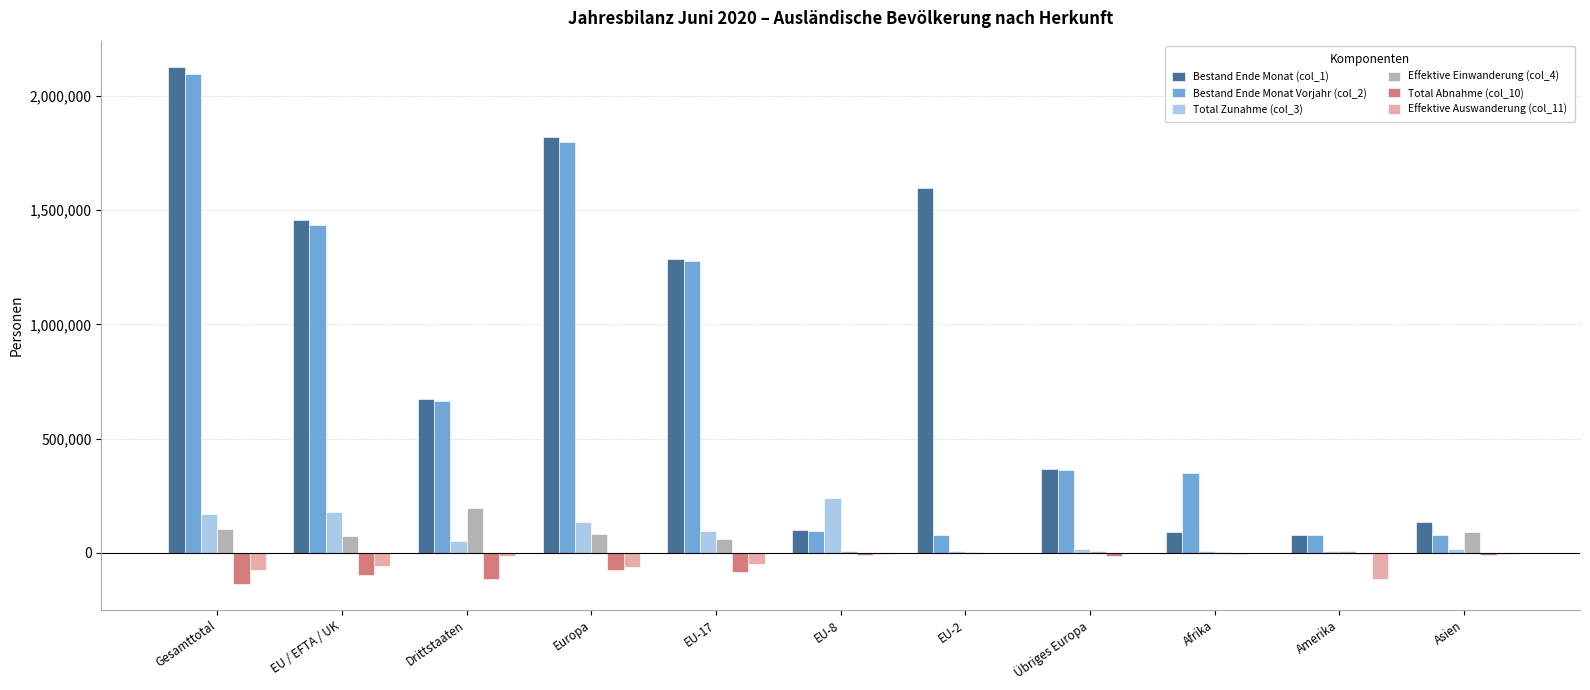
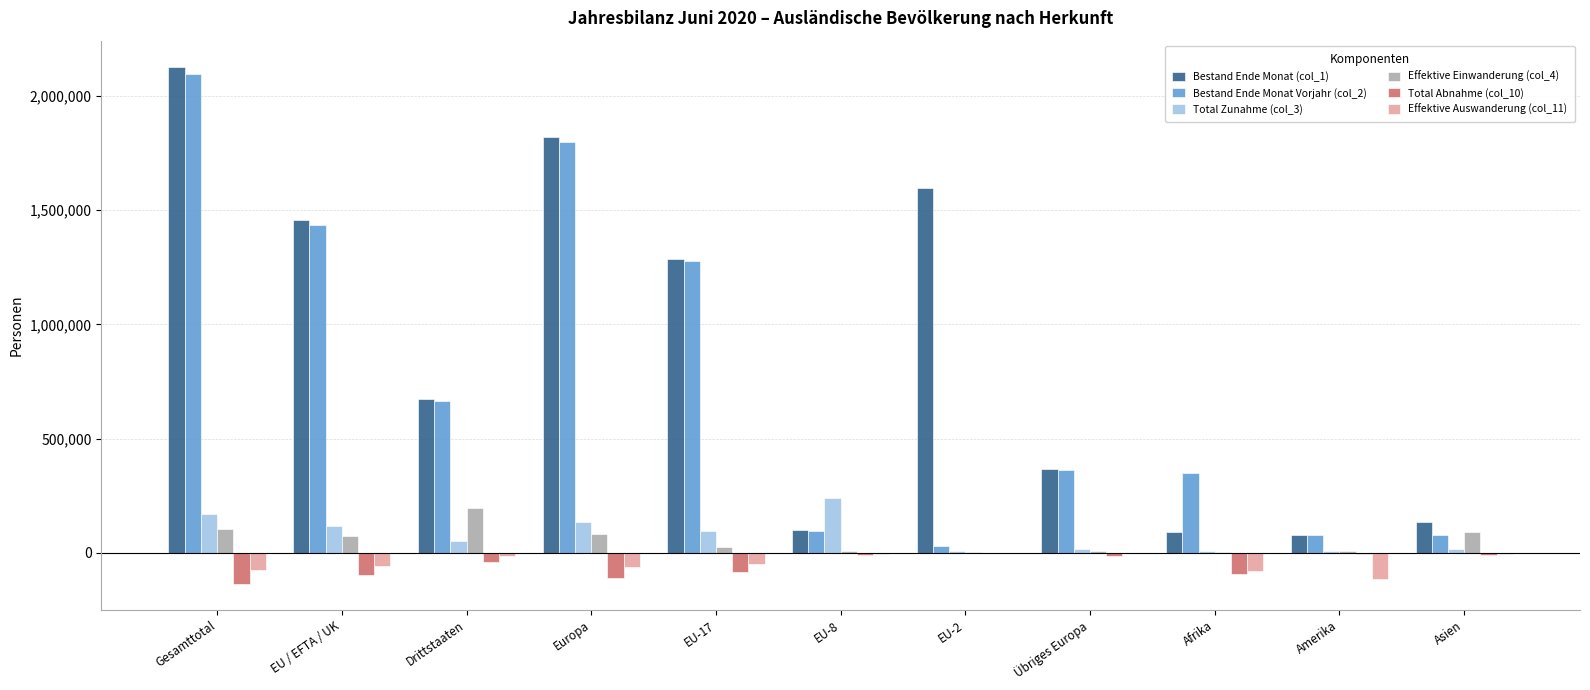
  {
    "Bestand Ende Monat (col_1)": {
      "Gesamttotal": "2,130,000",
      "EU / EFTA / UK": "1,460,000",
      "Drittstaaten": "670,000",
      "Europa": "1,820,000",
      "EU-17": "1,290,000",
      "EU-8": "100,000",
      "EU-2": "1,600,000",
      "Übriges Europa": "360,000",
      "Afrika": "90,000",
      "Amerika": "80,000",
      "Asien": "140,000"
    },
    "Bestand Ende Monat Vorjahr (col_2)": {
      "Gesamttotal": "2,100,000",
      "EU / EFTA / UK": "1,430,000",
      "Drittstaaten": "660,000",
      "Europa": "1,800,000",
      "EU-17": "1,280,000",
      "EU-8": "100,000",
-     "EU-2": "80,000",
+     "EU-2": "30,000",
      "Übriges Europa": "360,000",
      "Afrika": "350,000",
      "Amerika": "80,000",
      "Asien": "80,000"
    },
    "Total Zunahme (col_3)": {
      "Gesamttotal": "170,000",
-     "EU / EFTA / UK": "180,000",
+     "EU / EFTA / UK": "120,000",
      "Drittstaaten": "50,000",
      "Europa": "130,000",
      "EU-17": "90,000",
      "EU-8": "240,000",
      "Übriges Europa": "20,000",
      "Asien": "20,000"
    },
    "Effektive Einwanderung (col_4)": {
      "Gesamttotal": "100,000",
      "EU / EFTA / UK": "80,000",
      "Drittstaaten": "200,000",
      "Europa": "80,000",
-     "EU-17": "60,000",
+     "EU-17": "30,000",
      "Asien": "90,000"
    },
    "Total Abnahme (col_10)": {
      "Gesamttotal": "-140,000",
      "EU / EFTA / UK": "-100,000",
-     "Drittstaaten": "-110,000",
-     "Europa": "-80,000",
+     "Drittstaaten": "-40,000",
+     "Europa": "-110,000",
      "EU-17": "-80,000",
      "Übriges Europa": "-20,000",
-     "Afrika": "0",
+     "Afrika": "-90,000",
      "Asien": "-10,000"
    },
    "Effektive Auswanderung (col_11)": {
      "Gesamttotal": "-70,000",
      "EU / EFTA / UK": "-60,000",
      "Drittstaaten": "-20,000",
      "Europa": "-60,000",
      "EU-17": "-50,000",
-     "Afrika": "0",
+     "Afrika": "-80,000",
      "Amerika": "-120,000"
    }
  }
